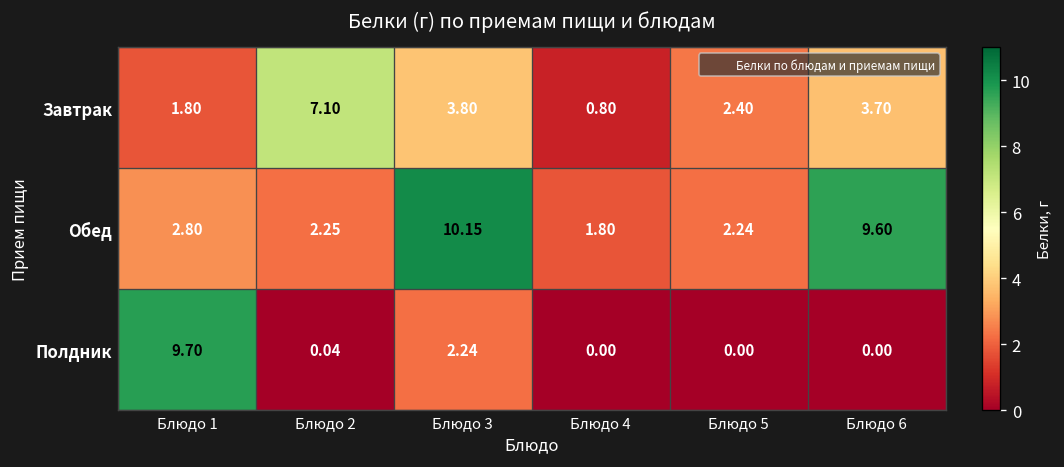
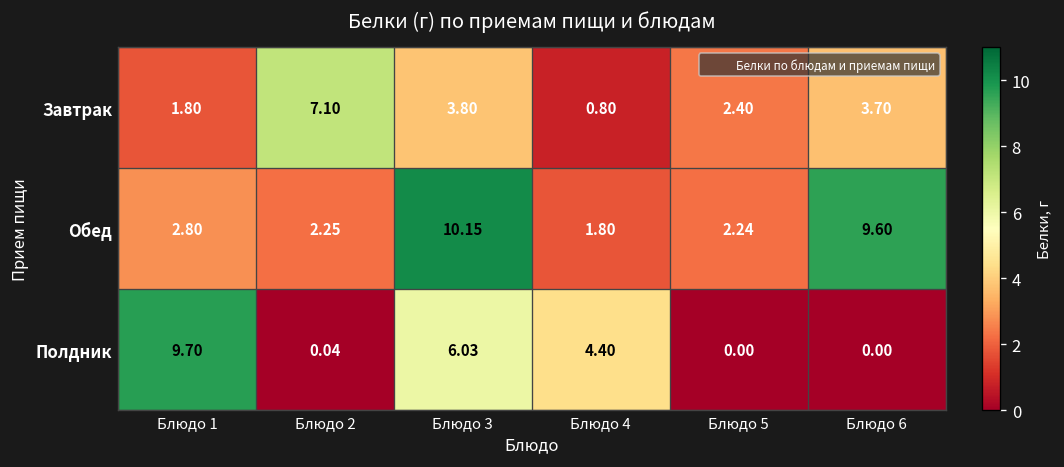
  {
    "Завтрак": {
      "Блюдо 1": 1.80,
      "Блюдо 2": 7.10,
      "Блюдо 3": 3.80,
      "Блюдо 4": 0.80,
      "Блюдо 5": 2.40,
      "Блюдо 6": 3.70
    },
    "Обед": {
      "Блюдо 1": 2.80,
      "Блюдо 2": 2.25,
      "Блюдо 3": 10.15,
      "Блюдо 4": 1.80,
      "Блюдо 5": 2.24,
      "Блюдо 6": 9.60
    },
    "Полдник": {
      "Блюдо 1": 9.70,
      "Блюдо 2": 0.04,
-     "Блюдо 3": 2.24,
-     "Блюдо 4": 0.00,
+     "Блюдо 3": 6.03,
+     "Блюдо 4": 4.40,
      "Блюдо 5": 0.00,
      "Блюдо 6": 0.00
    }
  }
